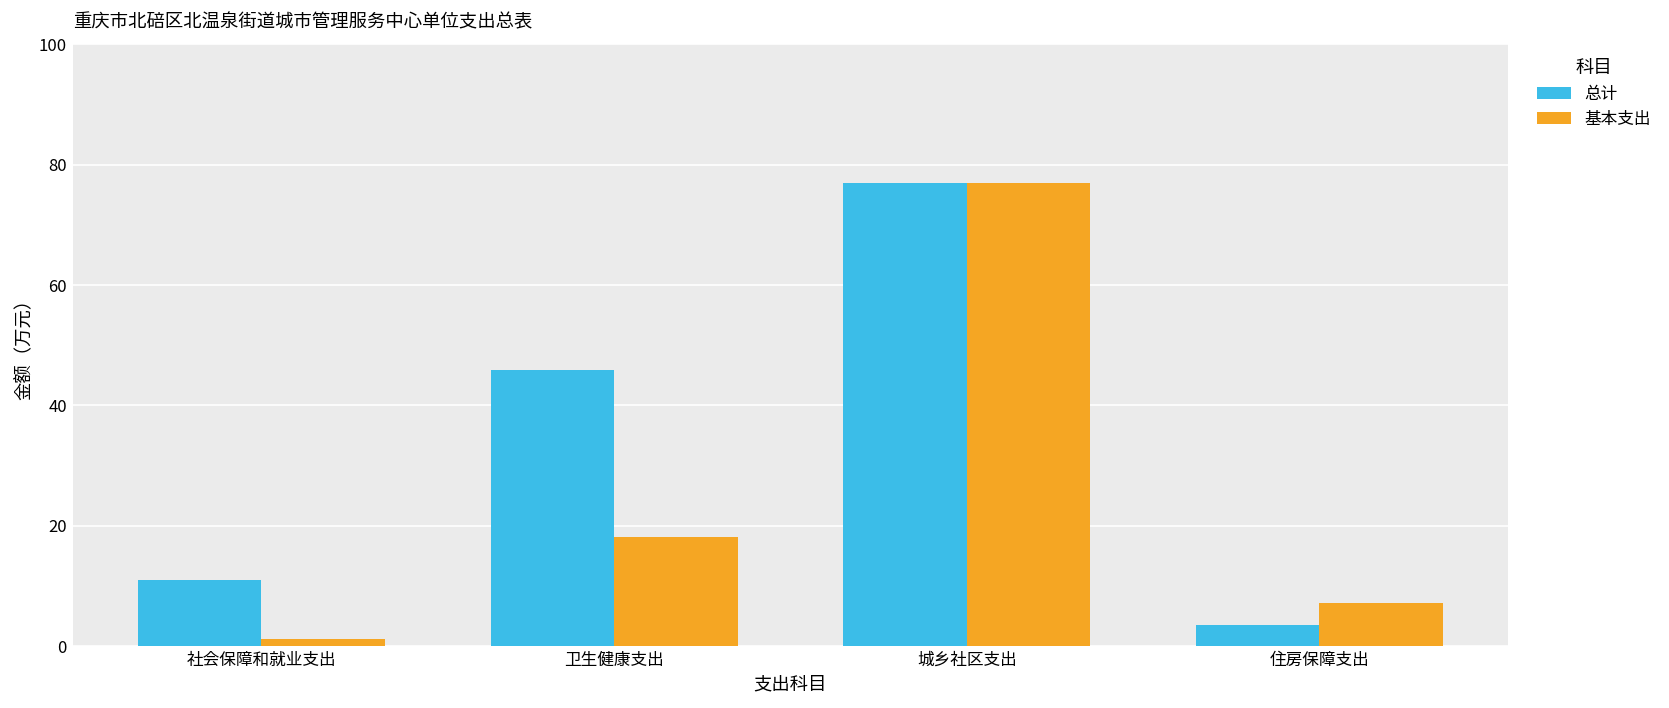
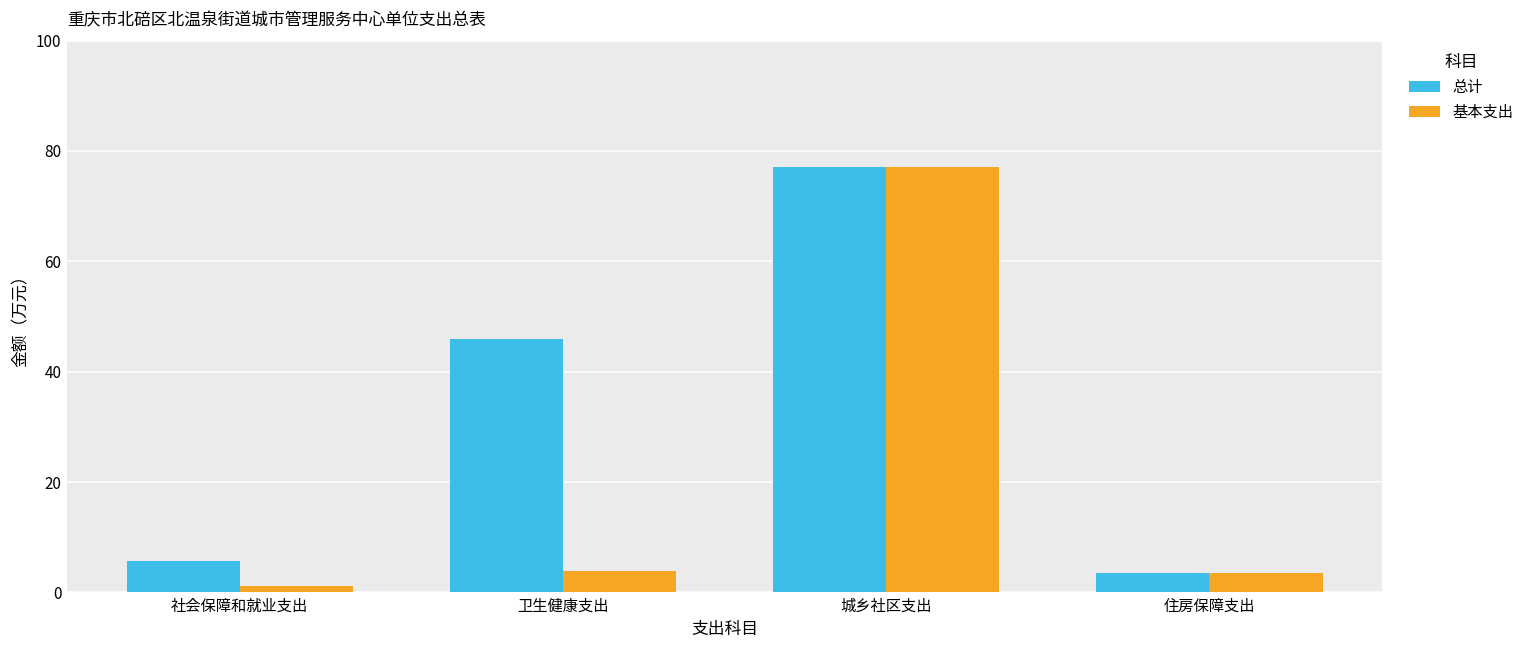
  {
    "总计": {
-     "社会保障和就业支出": 11,
+     "社会保障和就业支出": 6,
      "卫生健康支出": 46,
      "城乡社区支出": 77,
      "住房保障支出": 3
    },
    "基本支出": {
      "社会保障和就业支出": 1,
-     "卫生健康支出": 18,
+     "卫生健康支出": 4,
      "城乡社区支出": 77,
-     "住房保障支出": 7
+     "住房保障支出": 3
    }
  }
